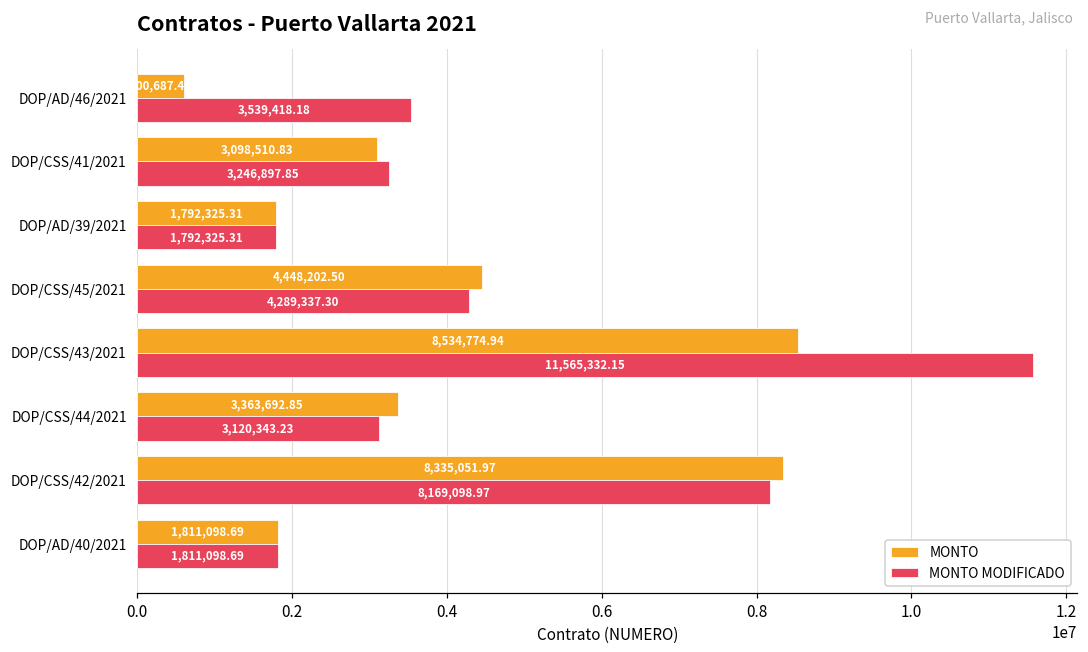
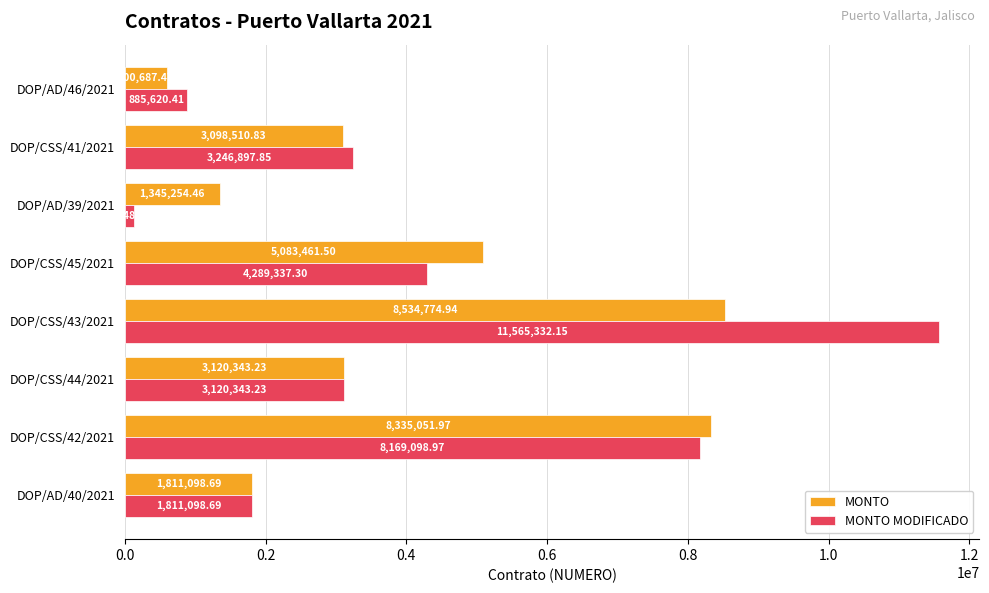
  {
    "MONTO": {
      "DOP/AD/46/2021": "600,687.47",
      "DOP/CSS/41/2021": "3,098,510.83",
-     "DOP/AD/39/2021": "1,792,325.31",
-     "DOP/CSS/45/2021": "4,448,202.50",
+     "DOP/AD/39/2021": "1,345,254.46",
+     "DOP/CSS/45/2021": "5,083,461.50",
      "DOP/CSS/43/2021": "8,534,774.94",
-     "DOP/CSS/44/2021": "3,363,692.85",
+     "DOP/CSS/44/2021": "3,120,343.23",
      "DOP/CSS/42/2021": "8,335,051.97",
      "DOP/AD/40/2021": "1,811,098.69"
    },
    "MONTO MODIFICADO": {
-     "DOP/AD/46/2021": "3,539,418.18",
+     "DOP/AD/46/2021": "885,620.41",
      "DOP/CSS/41/2021": "3,246,897.85",
-     "DOP/AD/39/2021": "1800000",
+     "DOP/AD/39/2021": "100000",
      "DOP/CSS/45/2021": "4,289,337.30",
      "DOP/CSS/43/2021": "11,565,332.15",
      "DOP/CSS/44/2021": "3,120,343.23",
      "DOP/CSS/42/2021": "8,169,098.97",
      "DOP/AD/40/2021": "1,811,098.69"
    }
  }
